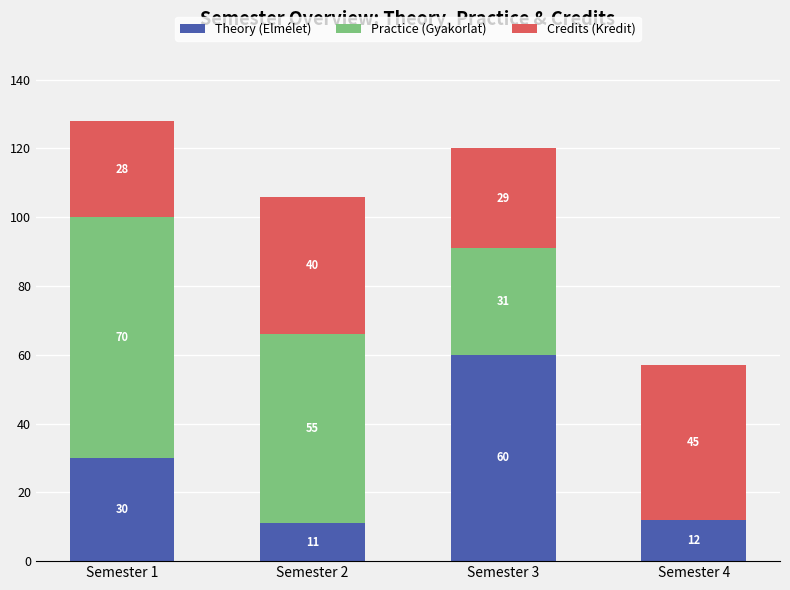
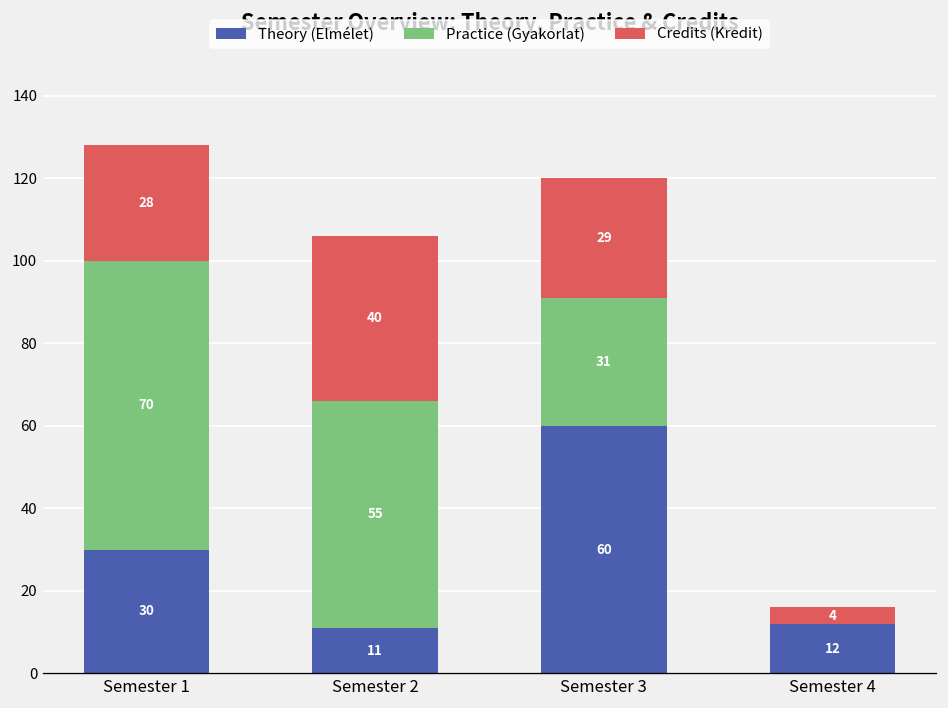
  {
    "Theory (Elmélet)": {
      "Semester 1": 30,
      "Semester 2": 11,
      "Semester 3": 60,
      "Semester 4": 12
    },
    "Practice (Gyakorlat)": {
      "Semester 1": 70,
      "Semester 2": 55,
      "Semester 3": 31
    },
    "Credits (Kredit)": {
      "Semester 1": 28,
      "Semester 2": 40,
      "Semester 3": 29,
-     "Semester 4": 45
+     "Semester 4": 4
    }
  }
